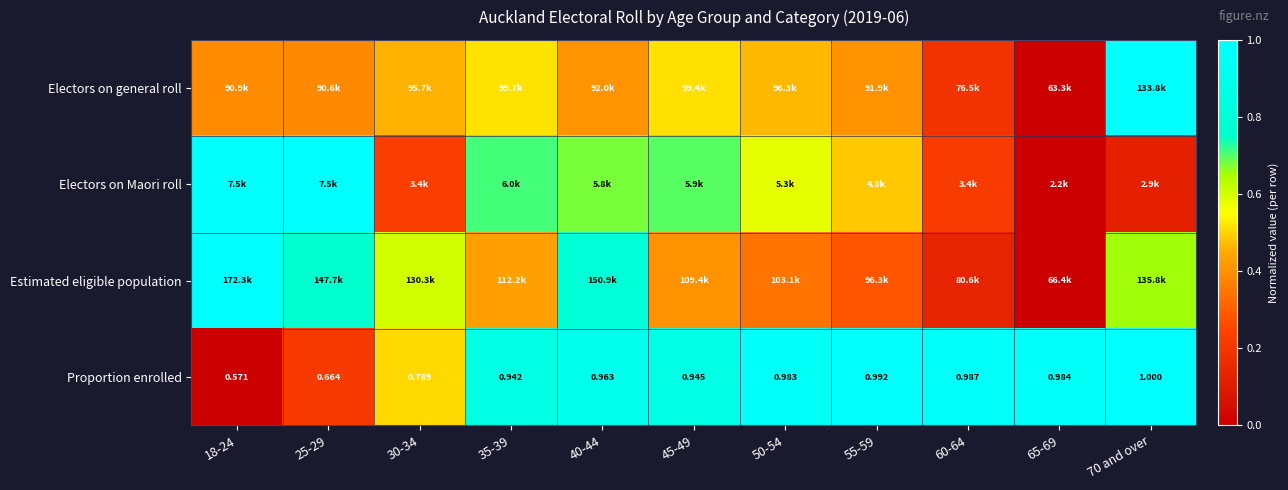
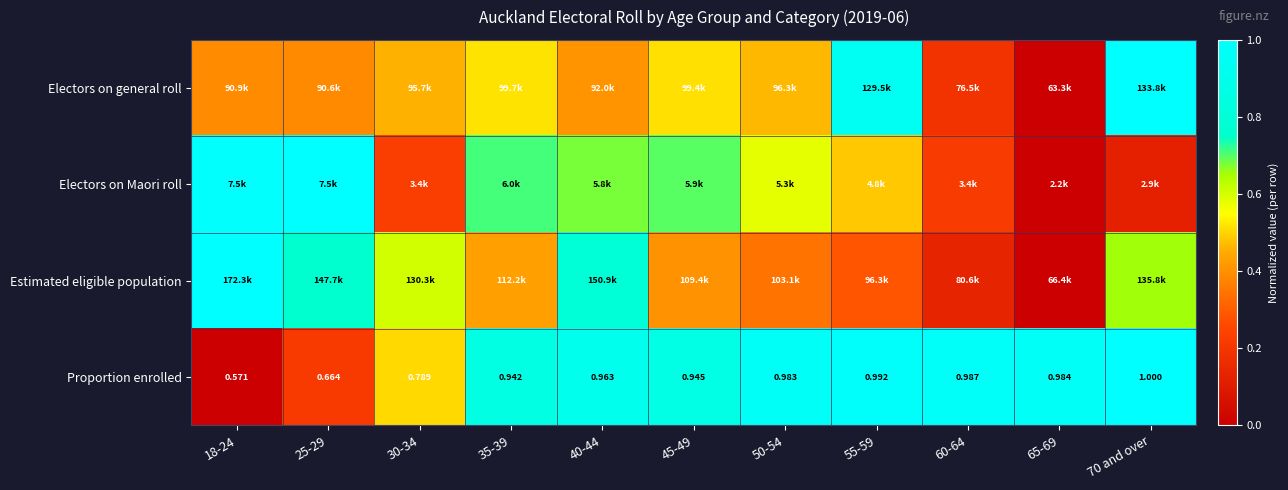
  {
    "Electors on general roll": {
      "18-24": "90.9k",
      "25-29": "90.6k",
      "30-34": "95.7k",
      "35-39": "99.7k",
      "40-44": "92.0k",
      "45-49": "99.4k",
      "50-54": "96.3k",
-     "55-59": "91.9k",
+     "55-59": "129.5k",
      "60-64": "76.5k",
      "65-69": "63.3k",
      "70 and over": "133.8k"
    },
    "Electors on Maori roll": {
      "18-24": "7.5k",
      "25-29": "7.5k",
      "30-34": "3.4k",
      "35-39": "6.0k",
      "40-44": "5.8k",
      "45-49": "5.9k",
      "50-54": "5.3k",
      "55-59": "4.8k",
      "60-64": "3.4k",
      "65-69": "2.2k",
      "70 and over": "2.9k"
    },
    "Estimated eligible population": {
      "18-24": "172.3k",
      "25-29": "147.7k",
      "30-34": "130.3k",
      "35-39": "112.2k",
      "40-44": "150.9k",
      "45-49": "109.4k",
      "50-54": "103.1k",
      "55-59": "96.3k",
      "60-64": "80.6k",
      "65-69": "66.4k",
      "70 and over": "135.8k"
    },
    "Proportion enrolled": {
      "18-24": "0.571",
      "25-29": "0.664",
      "30-34": "0.789",
      "35-39": "0.942",
      "40-44": "0.963",
      "45-49": "0.945",
      "50-54": "0.983",
      "55-59": "0.992",
      "60-64": "0.987",
      "65-69": "0.984",
      "70 and over": "1.000"
    }
  }
